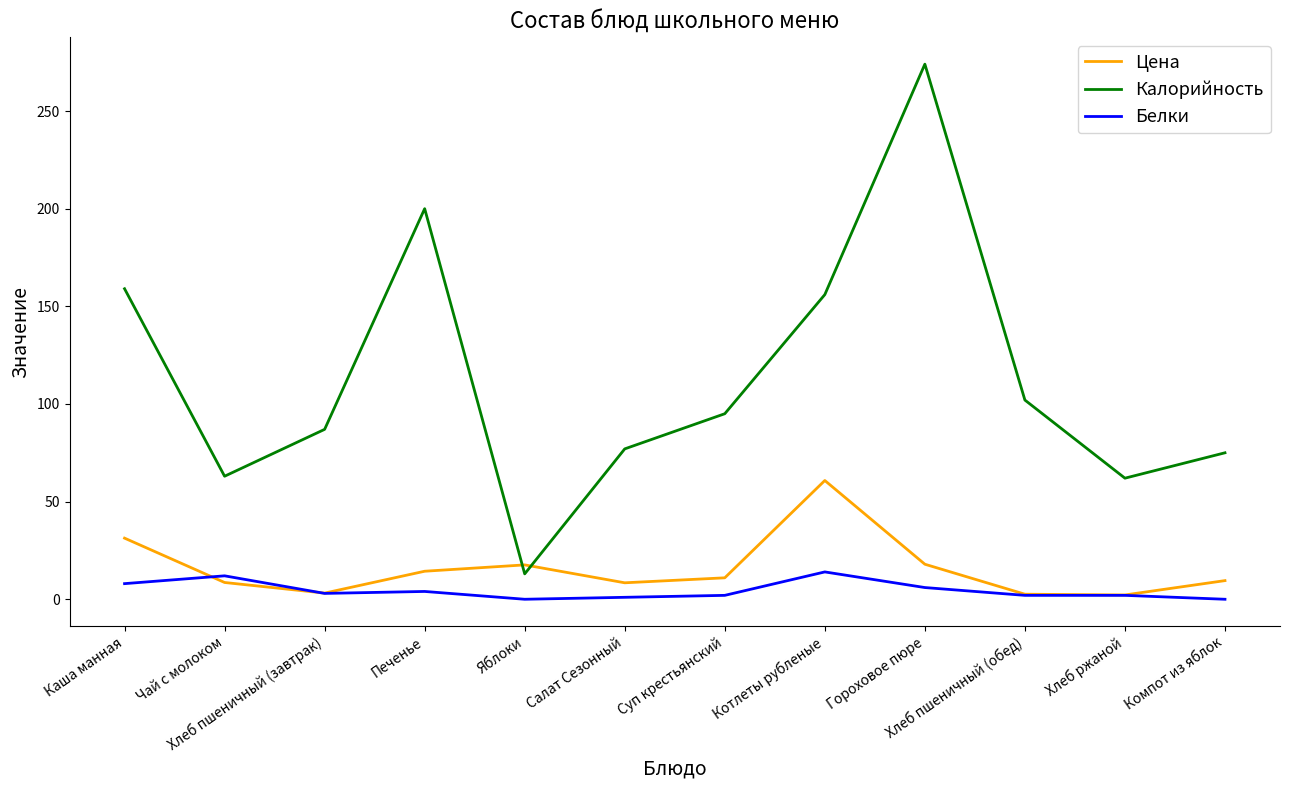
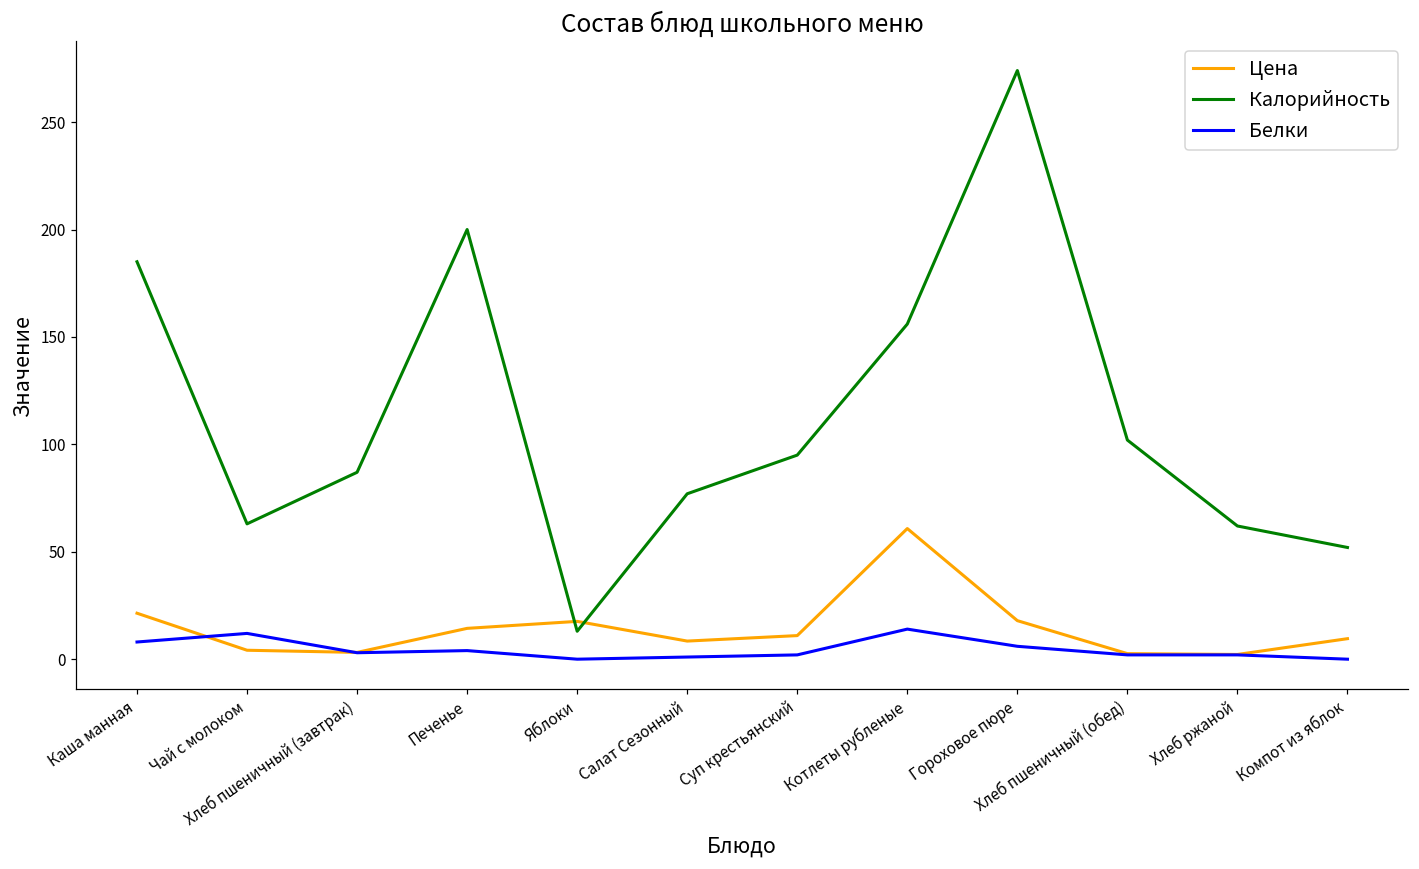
  {
    "Цена": {
-     "Каша манная": 31,
-     "Чай с молоком": 9,
+     "Каша манная": 21,
+     "Чай с молоком": 4,
      "Печенье": 14,
      "Яблоки": 18,
      "Салат Сезонный": 8,
      "Суп крестьянский": 11,
      "Котлеты рубленые": 61,
      "Гороховое пюре": 18,
      "Компот из яблок": 10
    },
    "Калорийность": {
-     "Каша манная": 159,
+     "Каша манная": 185,
      "Чай с молоком": 63,
      "Хлеб пшеничный (завтрак)": 87,
      "Печенье": 200,
      "Яблоки": 13,
      "Салат Сезонный": 77,
      "Суп крестьянский": 95,
      "Котлеты рубленые": 156,
      "Гороховое пюре": 274,
      "Хлеб пшеничный (обед)": 102,
      "Хлеб ржаной": 62,
-     "Компот из яблок": 75
+     "Компот из яблок": 52
    },
    "Белки": {
      "Каша манная": 8,
      "Чай с молоком": 12,
      "Печенье": 4,
      "Яблоки": 0,
      "Салат Сезонный": 1,
      "Суп крестьянский": 2,
      "Котлеты рубленые": 14,
      "Гороховое пюре": 6,
      "Компот из яблок": 0
    }
  }
